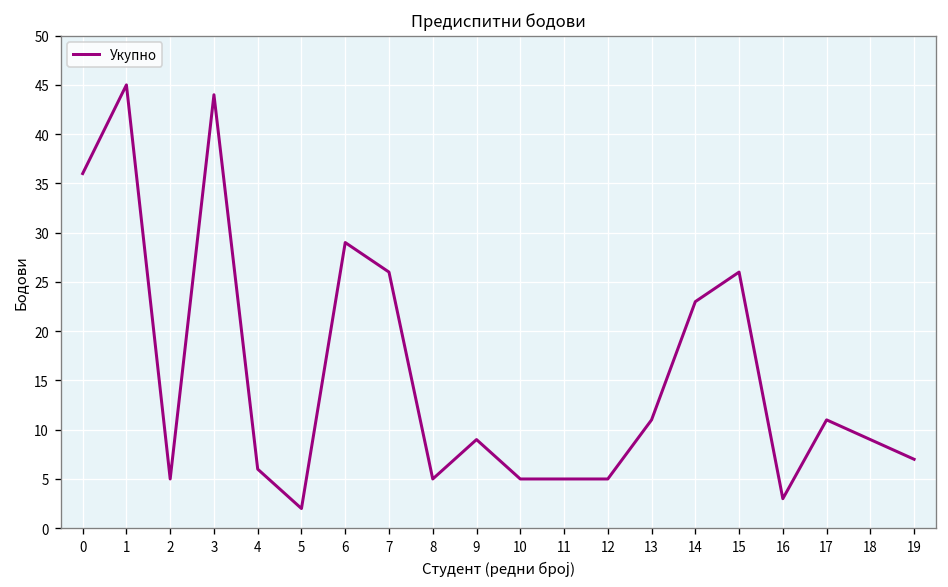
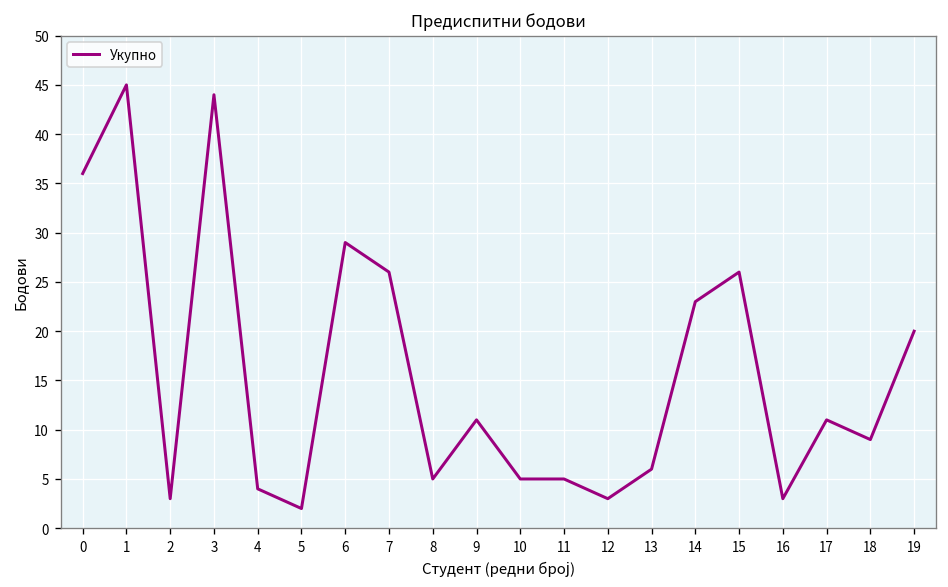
  {
    "0": 36,
    "1": 45,
-   "2": 5,
+   "2": 3,
    "3": 44,
-   "4": 6,
+   "4": 4,
    "5": 2,
    "6": 29,
    "7": 26,
    "8": 5,
-   "9": 9,
+   "9": 11,
    "10": 5,
    "11": 5,
-   "12": 5,
-   "13": 11,
+   "12": 3,
+   "13": 6,
    "14": 23,
    "15": 26,
    "16": 3,
    "17": 11,
    "18": 9,
-   "19": 7
+   "19": 20
  }
